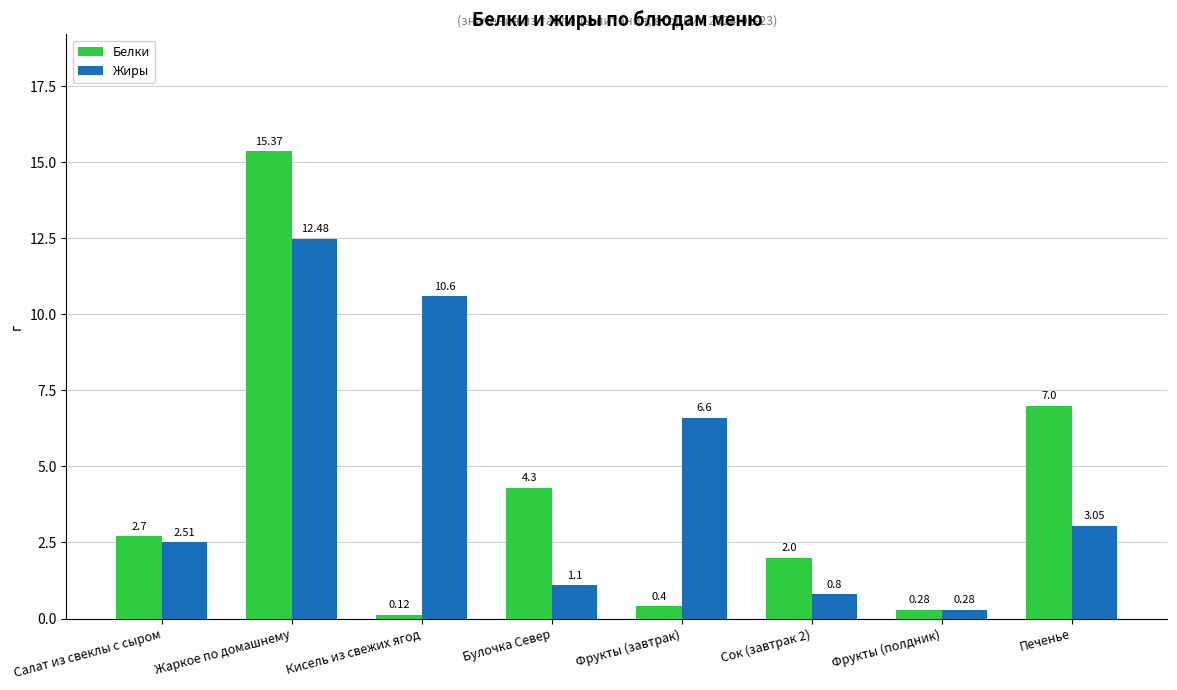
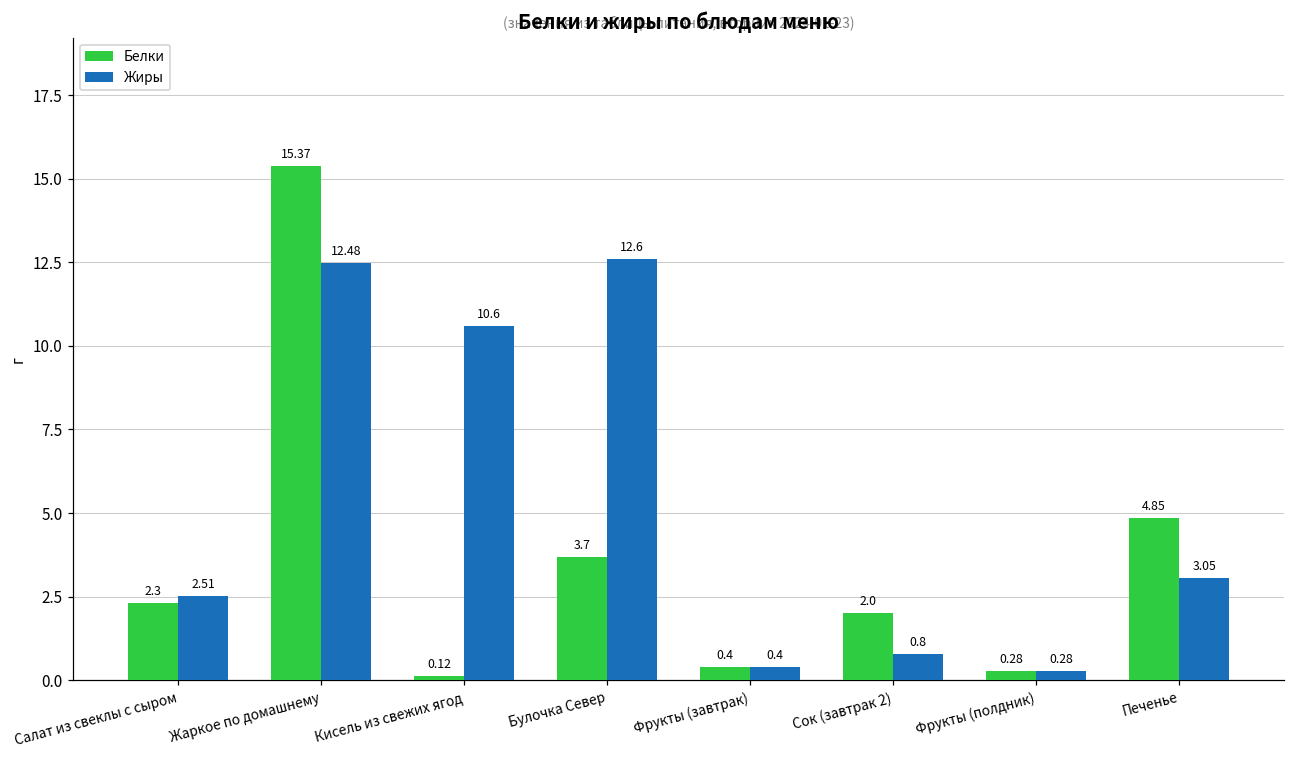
  {
    "Белки": {
-     "Салат из свеклы с сыром": 2.7,
+     "Салат из свеклы с сыром": 2.3,
      "Жаркое по домашнему": 15.37,
      "Кисель из свежих ягод": 0.12,
-     "Булочка Север": 4.3,
+     "Булочка Север": 3.7,
      "Фрукты (завтрак)": 0.4,
      "Сок (завтрак 2)": 2.0,
      "Фрукты (полдник)": 0.28,
-     "Печенье": 7.0
+     "Печенье": 4.85
    },
    "Жиры": {
      "Салат из свеклы с сыром": 2.51,
      "Жаркое по домашнему": 12.48,
      "Кисель из свежих ягод": 10.6,
-     "Булочка Север": 1.1,
-     "Фрукты (завтрак)": 6.6,
+     "Булочка Север": 12.6,
+     "Фрукты (завтрак)": 0.4,
      "Сок (завтрак 2)": 0.8,
      "Фрукты (полдник)": 0.28,
      "Печенье": 3.05
    }
  }
